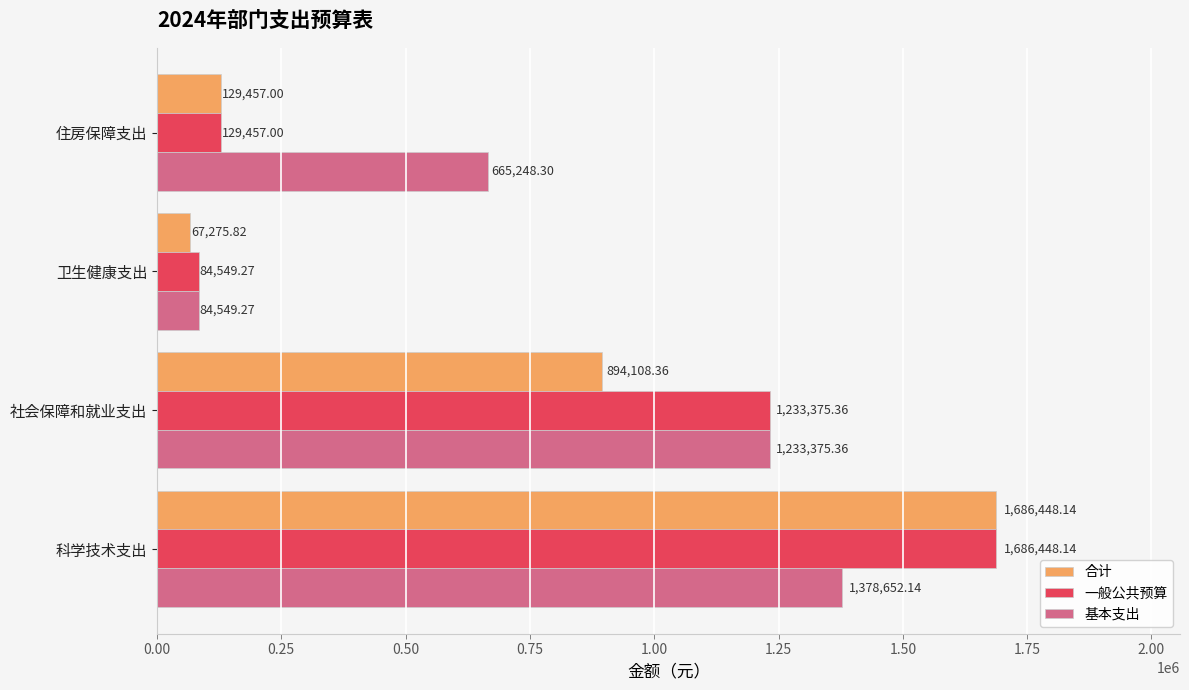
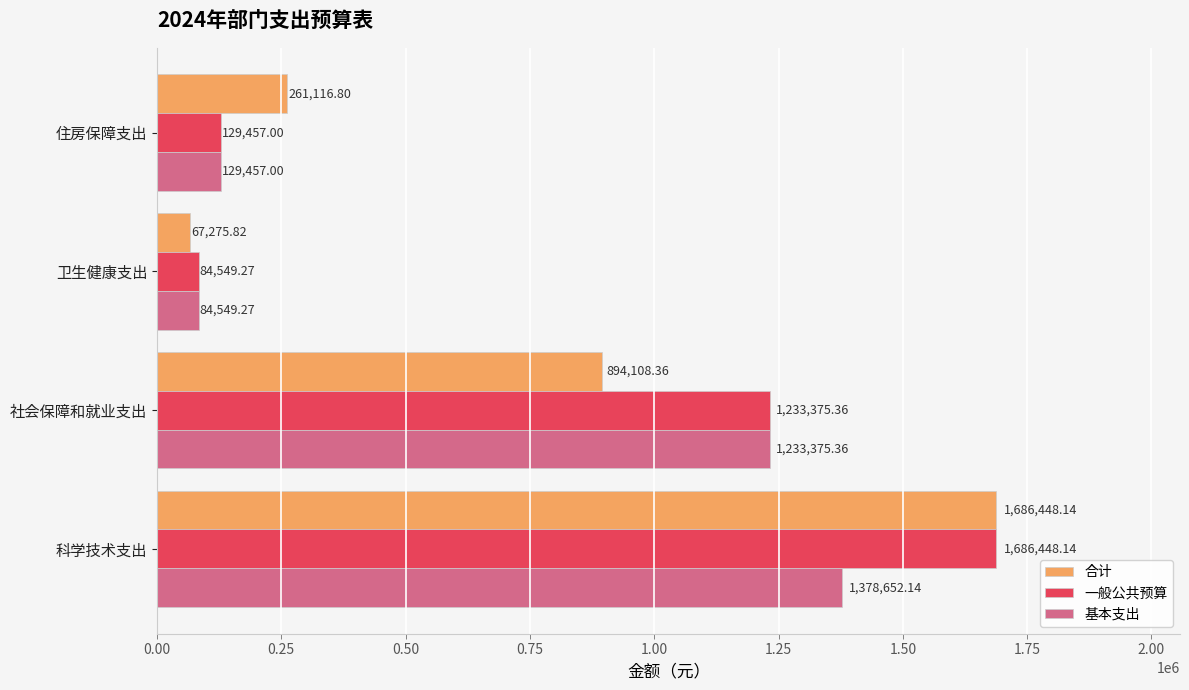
  {
    "合计": {
-     "住房保障支出": "129,457.00",
+     "住房保障支出": "261,116.80",
      "卫生健康支出": "67,275.82",
      "社会保障和就业支出": "894,108.36",
      "科学技术支出": "1,686,448.14"
    },
    "一般公共预算": {
      "住房保障支出": "129,457.00",
      "卫生健康支出": "84,549.27",
      "社会保障和就业支出": "1,233,375.36",
      "科学技术支出": "1,686,448.14"
    },
    "基本支出": {
-     "住房保障支出": "665,248.30",
+     "住房保障支出": "129,457.00",
      "卫生健康支出": "84,549.27",
      "社会保障和就业支出": "1,233,375.36",
      "科学技术支出": "1,378,652.14"
    }
  }
